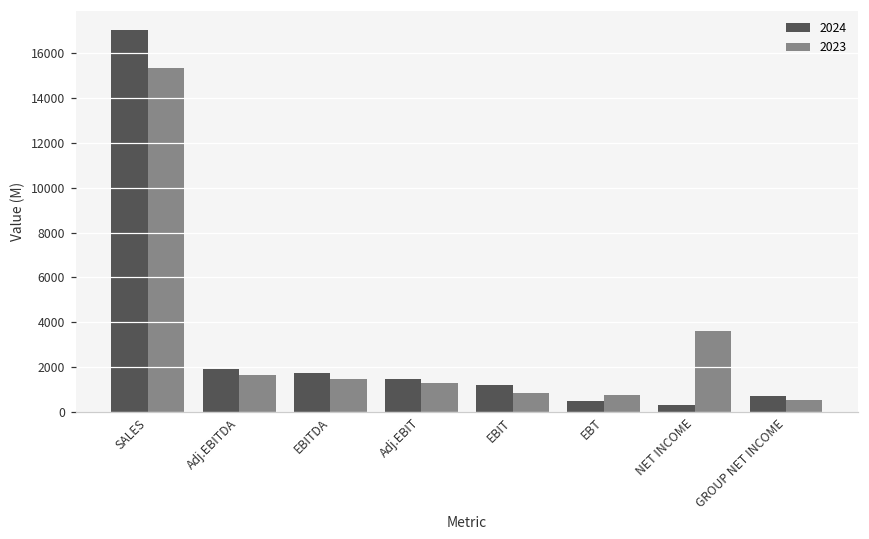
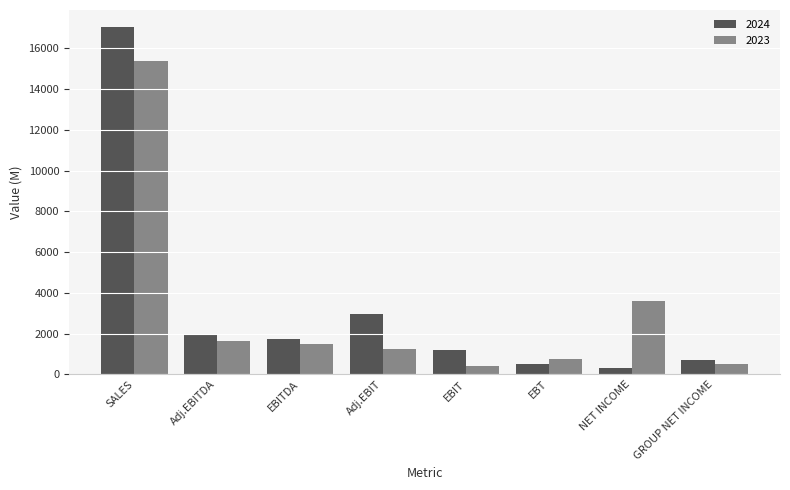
  {
    "2024": {
      "SALES": 17000,
      "Adj.EBITDA": 1900,
      "EBITDA": 1800,
-     "Adj.EBIT": 1500,
+     "Adj.EBIT": 3000,
      "EBIT": 1200,
      "EBT": 500,
      "NET INCOME": 300,
      "GROUP NET INCOME": 700
    },
    "2023": {
      "SALES": 15400,
      "Adj.EBITDA": 1600,
      "EBITDA": 1500,
      "Adj.EBIT": 1300,
-     "EBIT": 900,
+     "EBIT": 400,
      "EBT": 800,
      "NET INCOME": 3600,
      "GROUP NET INCOME": 500
    }
  }
